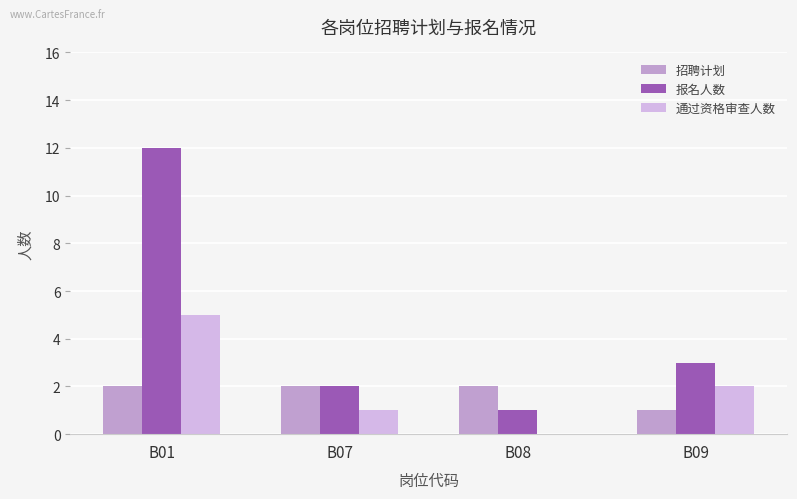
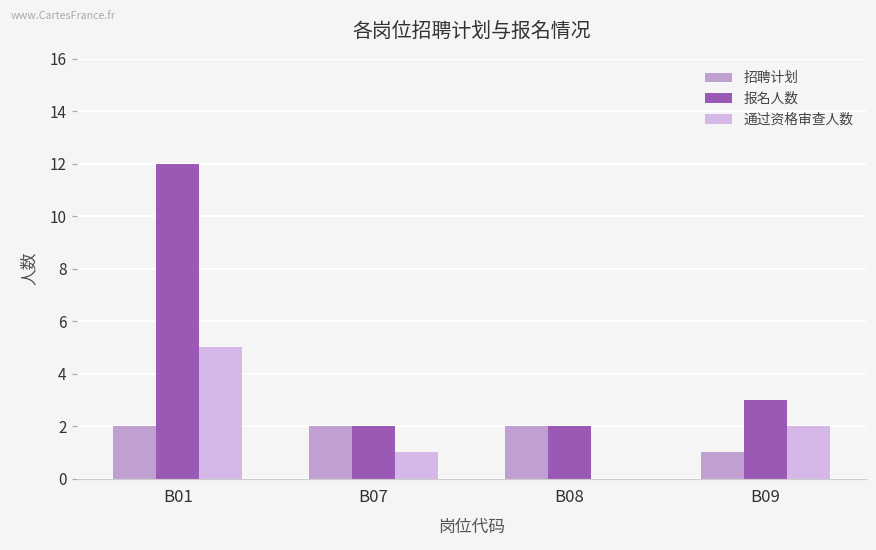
  {
    "报名人数": {
      "B01": 12,
      "B07": 2,
-     "B08": 1,
+     "B08": 2,
      "B09": 3
    }
  }
